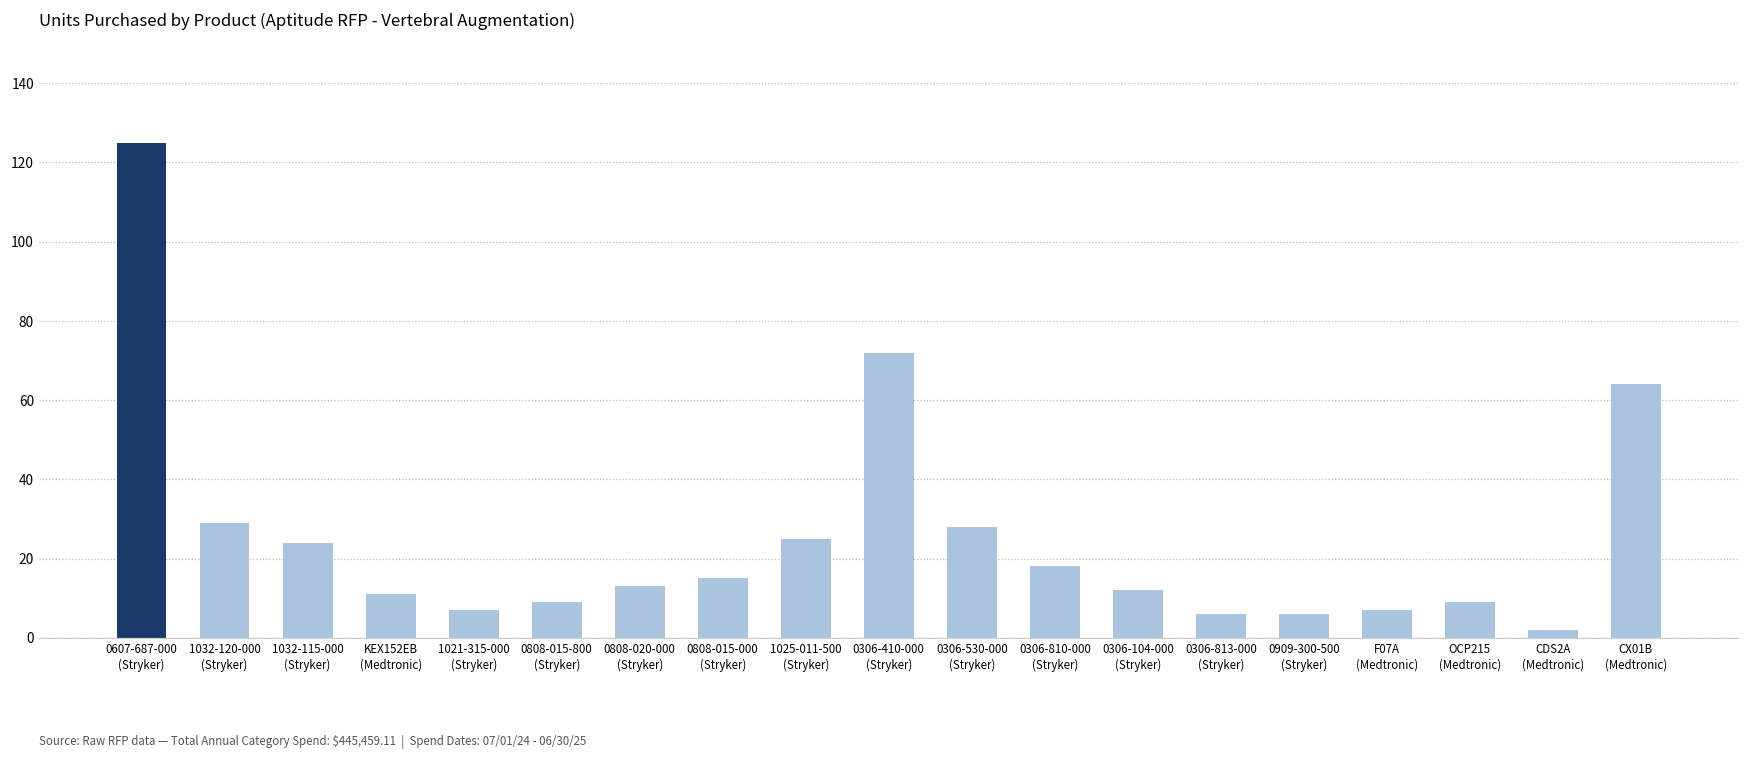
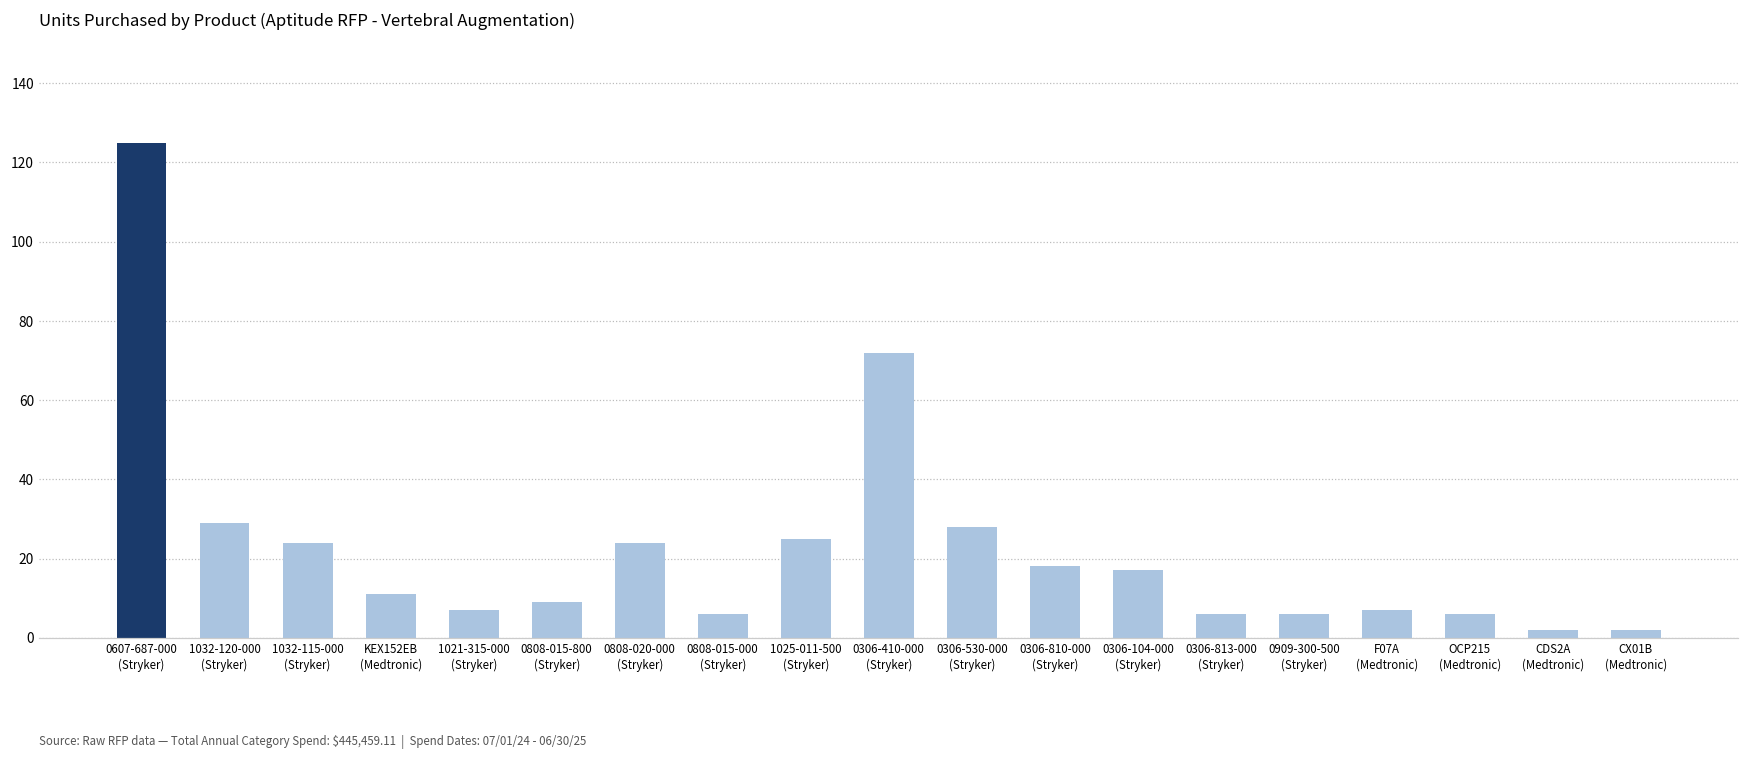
  {
    "0607-687-000 (Stryker)": 125,
    "1032-120-000 (Stryker)": 29,
    "1032-115-000 (Stryker)": 24,
    "KEX152EB (Medtronic)": 11,
    "1021-315-000 (Stryker)": 7,
    "0808-015-800 (Stryker)": 9,
-   "0808-020-000 (Stryker)": 13,
-   "0808-015-000 (Stryker)": 15,
+   "0808-020-000 (Stryker)": 24,
+   "0808-015-000 (Stryker)": 6,
    "1025-011-500 (Stryker)": 25,
    "0306-410-000 (Stryker)": 72,
    "0306-530-000 (Stryker)": 28,
    "0306-810-000 (Stryker)": 18,
-   "0306-104-000 (Stryker)": 12,
+   "0306-104-000 (Stryker)": 17,
    "0306-813-000 (Stryker)": 6,
    "0909-300-500 (Stryker)": 6,
    "F07A (Medtronic)": 7,
-   "OCP215 (Medtronic)": 9,
+   "OCP215 (Medtronic)": 6,
    "CDS2A (Medtronic)": 2,
-   "CX01B (Medtronic)": 64
+   "CX01B (Medtronic)": 2
  }
